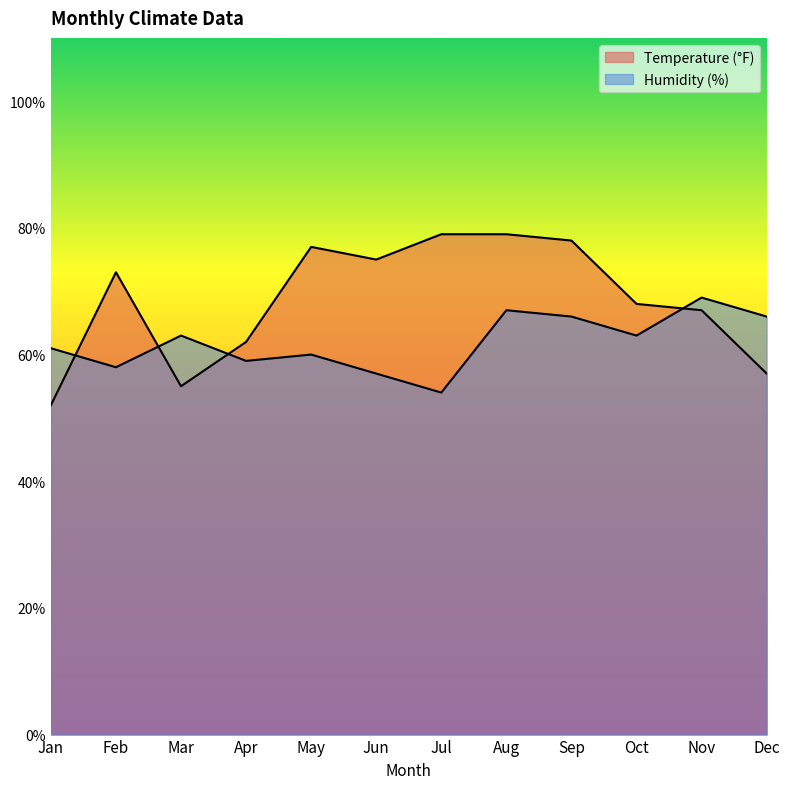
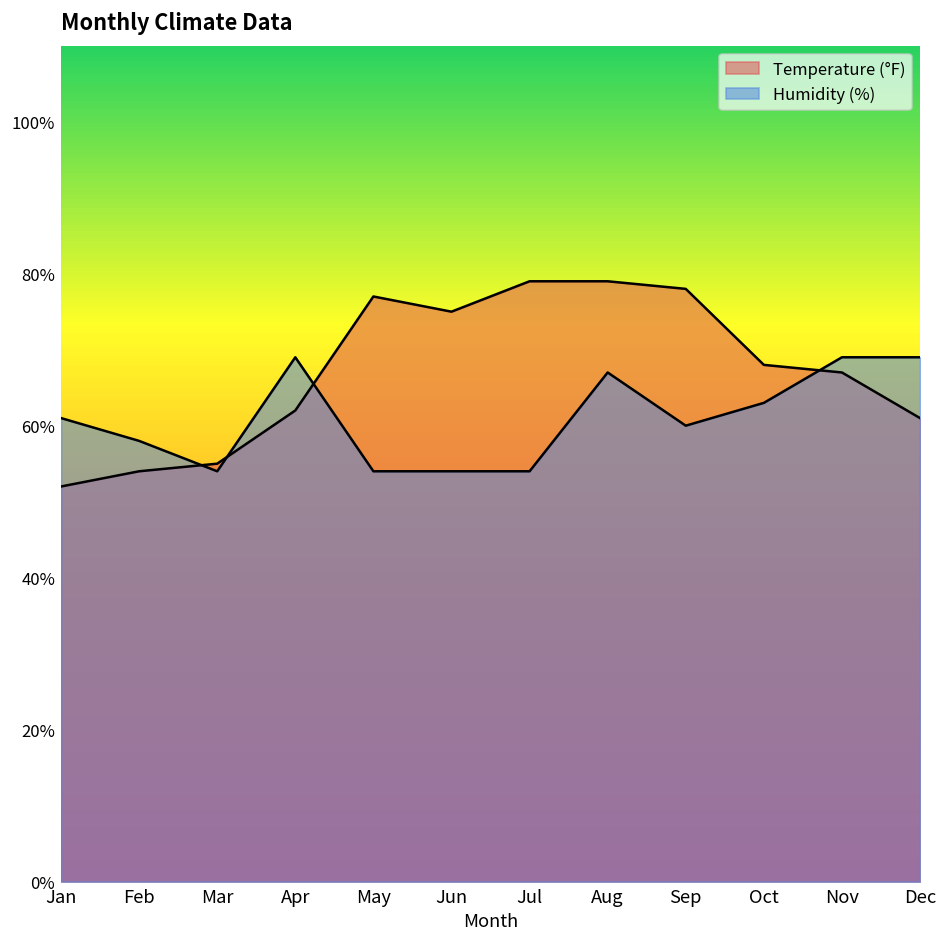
  {
    "Temperature (°F)": {
      "Jan": "52%",
-     "Feb": "73%",
+     "Feb": "54%",
      "Mar": "55%",
      "Apr": "62%",
      "May": "77%",
      "Jun": "75%",
      "Jul": "79%",
      "Aug": "79%",
      "Sep": "78%",
      "Oct": "68%",
      "Nov": "67%",
-     "Dec": "57%"
+     "Dec": "61%"
    },
    "Humidity (%)": {
      "Jan": "61%",
      "Feb": "58%",
-     "Mar": "63%",
-     "Apr": "59%",
-     "May": "60%",
-     "Jun": "57%",
+     "Mar": "54%",
+     "Apr": "69%",
+     "May": "54%",
+     "Jun": "54%",
      "Jul": "54%",
      "Aug": "67%",
-     "Sep": "66%",
+     "Sep": "60%",
      "Oct": "63%",
      "Nov": "69%",
-     "Dec": "66%"
+     "Dec": "69%"
    }
  }
